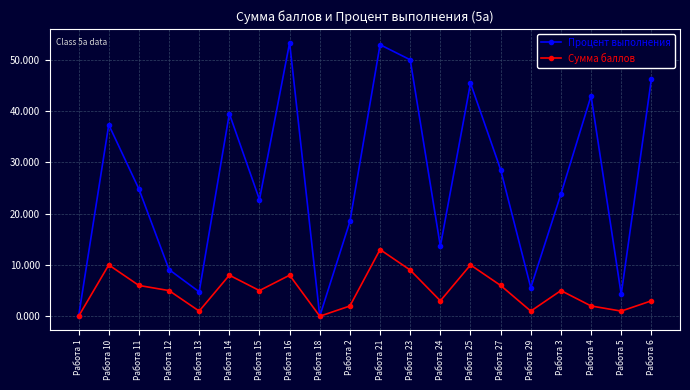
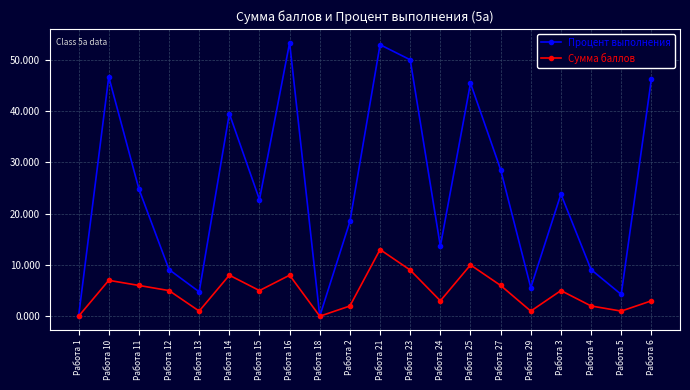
  {
    "Процент выполнения": {
-     "Работа 10": 37,
+     "Работа 10": 47,
      "Работа 11": 25,
      "Работа 12": 9,
      "Работа 13": 5,
      "Работа 14": 40,
      "Работа 15": 23,
      "Работа 16": 53,
      "Работа 2": 18,
      "Работа 21": 53,
      "Работа 23": 50,
      "Работа 24": 14,
      "Работа 25": 45,
      "Работа 27": 29,
      "Работа 29": 6,
      "Работа 3": 24,
-     "Работа 4": 43,
+     "Работа 4": 9,
      "Работа 5": 4,
      "Работа 6": 46
    },
    "Сумма баллов": {
-     "Работа 10": 10,
+     "Работа 10": 7,
      "Работа 11": 6,
      "Работа 12": 5,
      "Работа 13": 1,
      "Работа 14": 8,
      "Работа 15": 5,
      "Работа 16": 8,
      "Работа 2": 2,
      "Работа 21": 13,
      "Работа 23": 9,
      "Работа 24": 3,
      "Работа 25": 10,
      "Работа 27": 6,
      "Работа 29": 1,
      "Работа 3": 5,
      "Работа 4": 2,
      "Работа 5": 1,
      "Работа 6": 3
    }
  }
